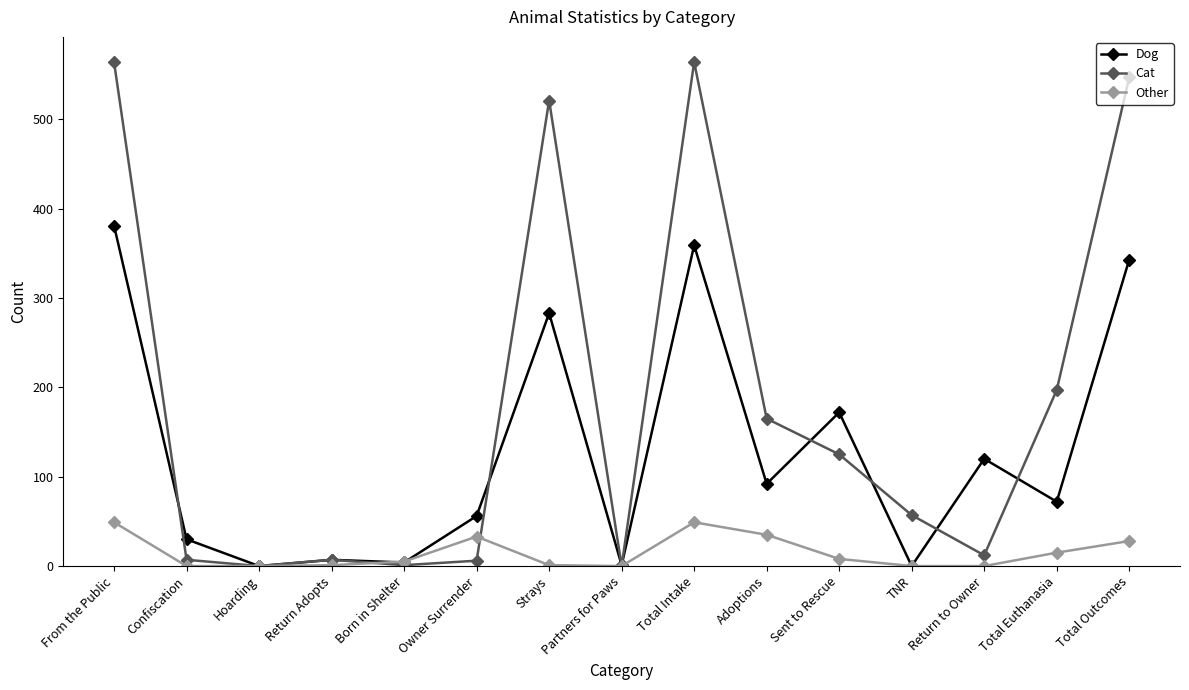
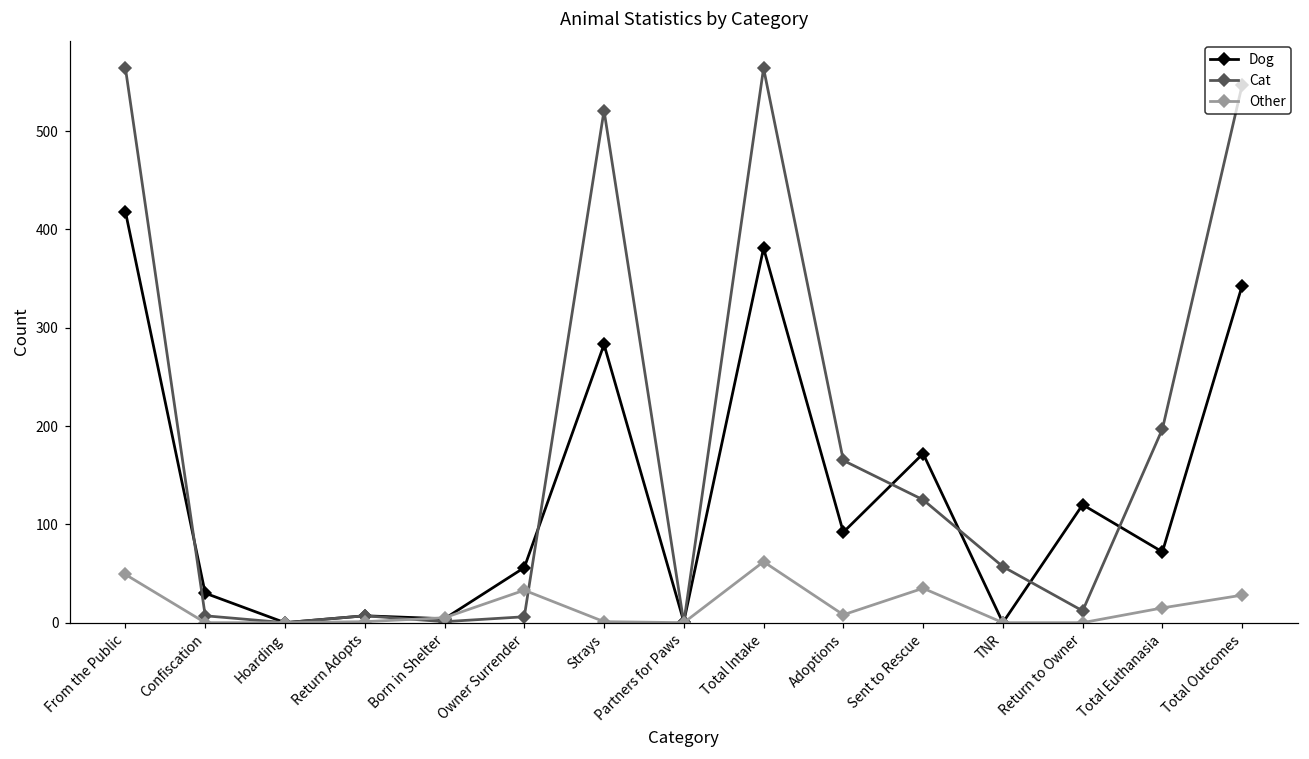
  {
    "Dog": {
-     "From the Public": 380,
+     "From the Public": 420,
      "Confiscation": 30,
      "Owner Surrender": 60,
      "Strays": 280,
-     "Total Intake": 360,
+     "Total Intake": 380,
      "Adoptions": 90,
      "Sent to Rescue": 170,
      "Return to Owner": 120,
      "Total Euthanasia": 70,
      "Total Outcomes": 340
    },
    "Cat": {
      "From the Public": 560,
      "Confiscation": 10,
      "Born in Shelter": 0,
      "Owner Surrender": 10,
      "Strays": 520,
      "Total Intake": 560,
      "Adoptions": 170,
      "Sent to Rescue": 130,
      "TNR": 60,
      "Return to Owner": 10,
      "Total Euthanasia": 200
    },
    "Other": {
      "From the Public": 50,
      "Confiscation": 0,
      "Return Adopts": 0,
      "Owner Surrender": 30,
      "Strays": 0,
-     "Total Intake": 50,
-     "Adoptions": 40,
-     "Sent to Rescue": 10,
+     "Total Intake": 60,
+     "Adoptions": 10,
+     "Sent to Rescue": 40,
      "Return to Owner": 0,
      "Total Euthanasia": 20,
      "Total Outcomes": 30
    }
  }
